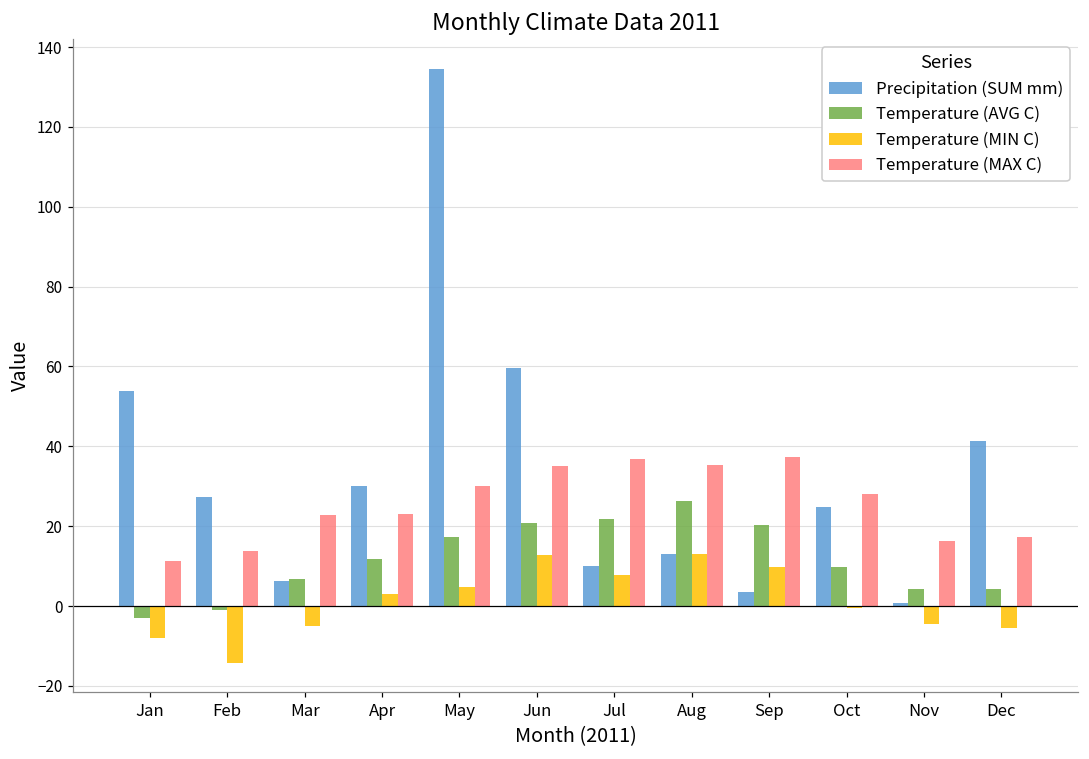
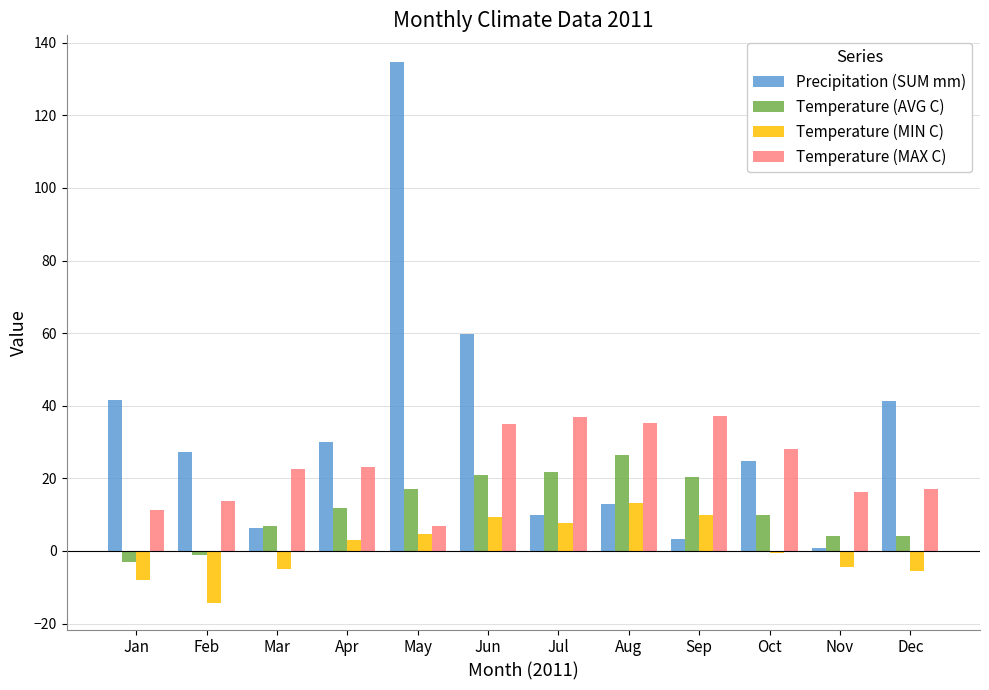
  {
    "Precipitation (SUM mm)": {
-     "Jan": 54,
+     "Jan": 42,
      "Feb": 27,
      "Mar": 6,
      "Apr": 30,
      "May": 135,
      "Jun": 60,
      "Jul": 10,
      "Aug": 13,
      "Sep": 3,
      "Oct": 25,
      "Nov": 1,
      "Dec": 41
    },
    "Temperature (AVG C)": {
      "Jan": -3,
      "Feb": -1,
      "Mar": 7,
      "Apr": 12,
      "May": 17,
      "Jun": 21,
      "Jul": 22,
      "Aug": 26,
      "Sep": 20,
      "Oct": 10,
      "Nov": 4,
      "Dec": 4
    },
    "Temperature (MIN C)": {
      "Jan": -8,
      "Feb": -14,
      "Mar": -5,
      "Apr": 3,
      "May": 5,
-     "Jun": 13,
+     "Jun": 9,
      "Jul": 8,
      "Aug": 13,
      "Sep": 10,
      "Nov": -5,
      "Dec": -5
    },
    "Temperature (MAX C)": {
      "Jan": 11,
      "Feb": 14,
      "Mar": 23,
      "Apr": 23,
-     "May": 30,
+     "May": 7,
      "Jun": 35,
      "Jul": 37,
      "Aug": 35,
      "Sep": 37,
      "Oct": 28,
      "Nov": 16,
      "Dec": 17
    }
  }
